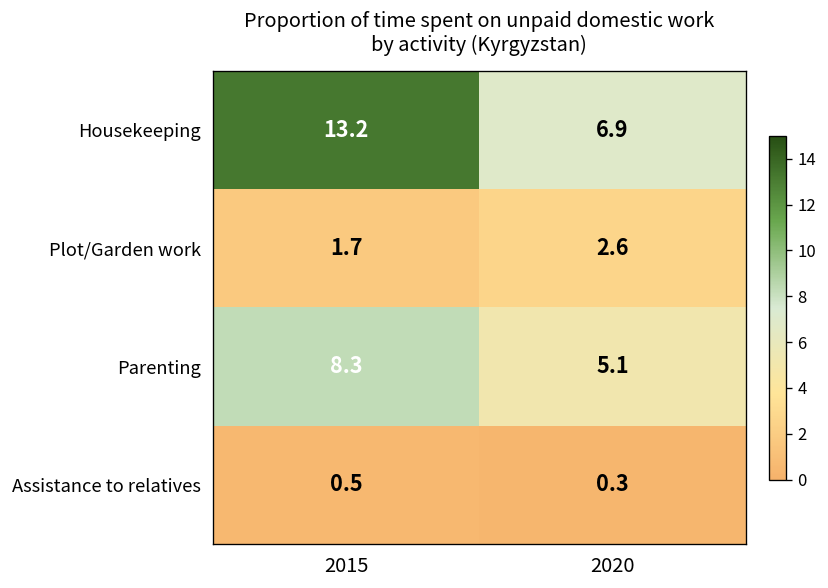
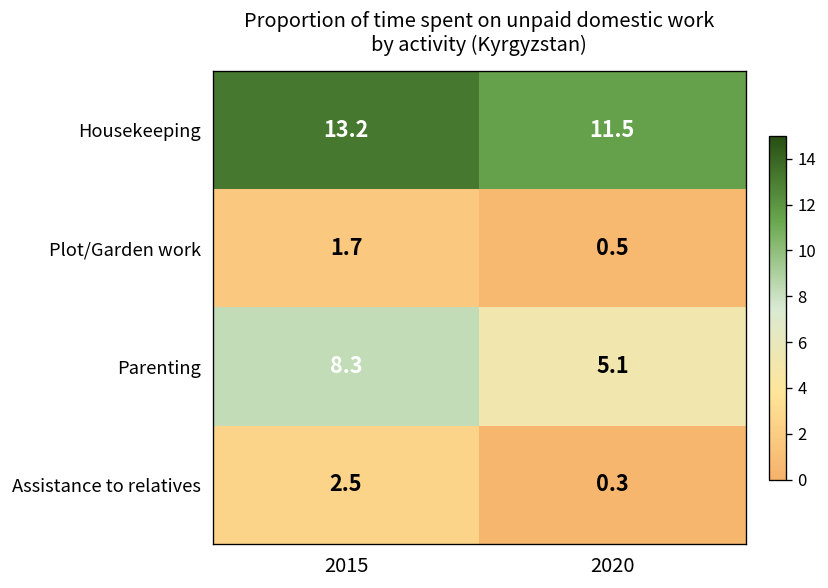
  {
    "Housekeeping": {
      "2015": 13.2,
-     "2020": 6.9
+     "2020": 11.5
    },
    "Plot/Garden work": {
      "2015": 1.7,
-     "2020": 2.6
+     "2020": 0.5
    },
    "Parenting": {
      "2015": 8.3,
      "2020": 5.1
    },
    "Assistance to relatives": {
-     "2015": 0.5,
+     "2015": 2.5,
      "2020": 0.3
    }
  }
